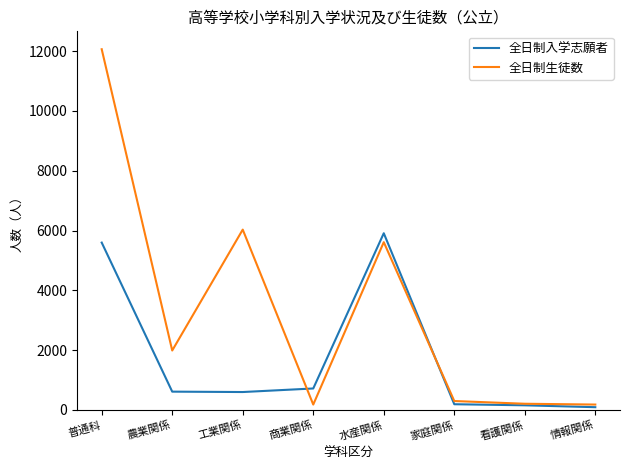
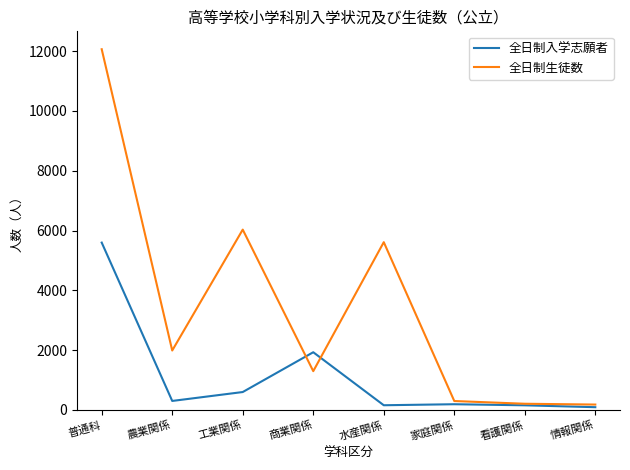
  {
    "全日制入学志願者": {
      "普通科": 5600,
-     "農業関係": 600,
+     "農業関係": 300,
      "工業関係": 600,
-     "商業関係": 700,
-     "水産関係": 5900,
+     "商業関係": 1900,
+     "水産関係": 200,
      "家庭関係": 200,
      "情報関係": 100
    },
    "全日制生徒数": {
      "普通科": 12100,
      "農業関係": 2000,
      "工業関係": 6000,
-     "商業関係": 200,
+     "商業関係": 1300,
      "水産関係": 5600,
      "家庭関係": 300,
      "情報関係": 200
    }
  }
